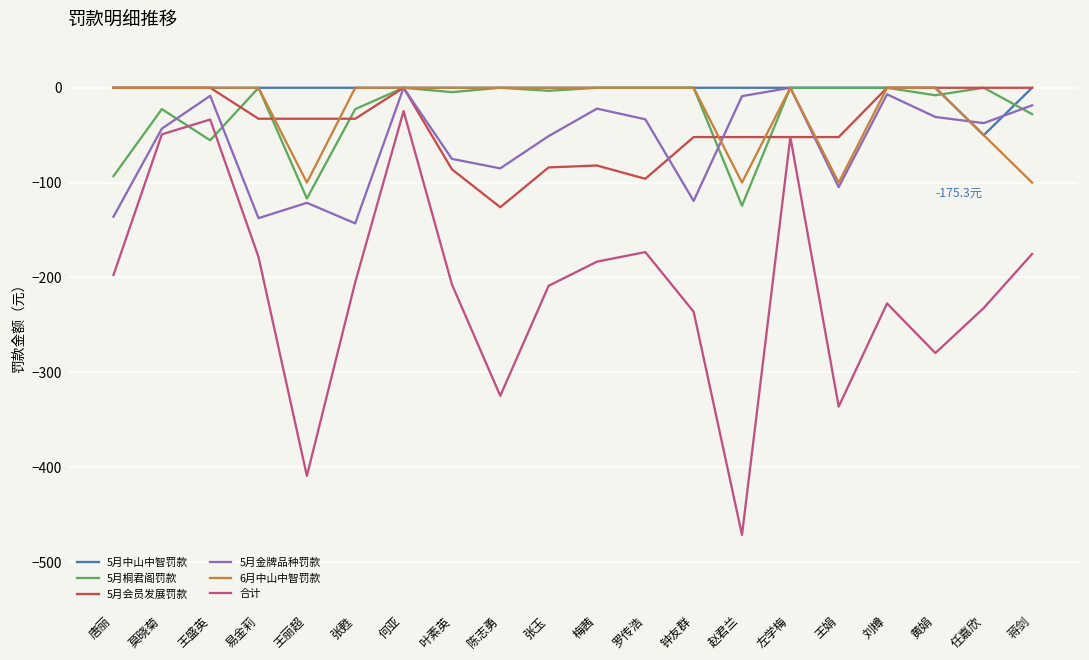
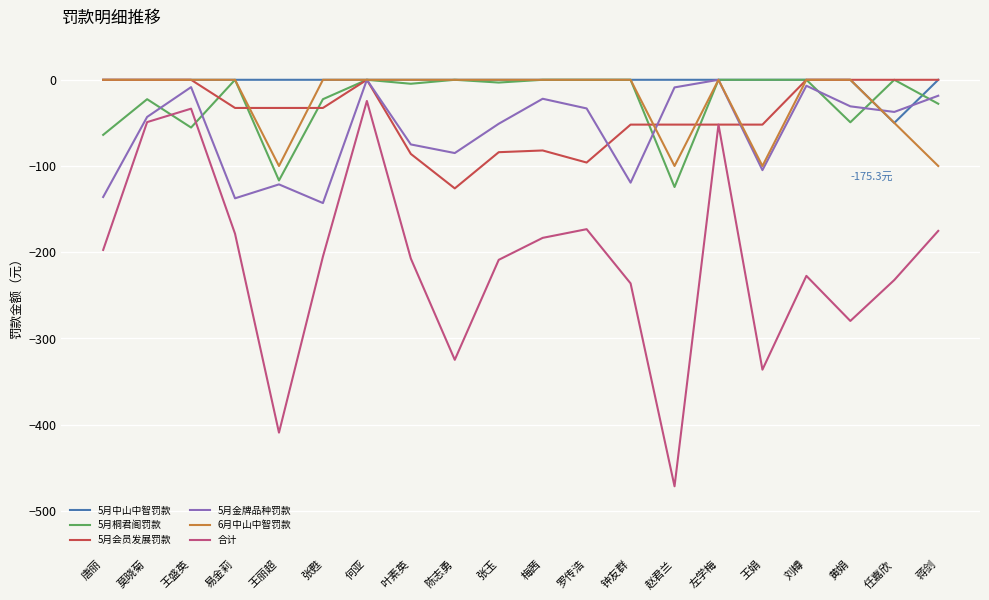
  {
    "5月中山中智罚款": {
      "王丽超": 0,
      "赵君兰": 0
    },
    "5月桐君阁罚款": {
-     "唐丽": -90,
+     "唐丽": -60,
      "莫晓菊": -20,
      "王盛英": -60,
      "王丽超": -120,
      "张甦": -20,
      "叶素英": 0,
      "张玉": 0,
      "赵君兰": -120,
-     "黄娟": -10,
+     "黄娟": -50,
      "蒋剑": -30
    },
    "5月金牌品种罚款": {
      "唐丽": -140,
      "莫晓菊": -40,
      "王盛英": -10,
      "易金莉": -140,
      "王丽超": -120,
      "张甦": -140,
      "叶素英": -80,
      "陈志勇": -90,
      "张玉": -50,
      "梅茜": -20,
      "罗传浩": -30,
      "钟友群": -120,
      "赵君兰": -10,
      "王娟": -100,
      "刘樽": -10,
      "黄娟": -30,
      "任嘉欣": -40,
      "蒋剑": -20
    }
  }
